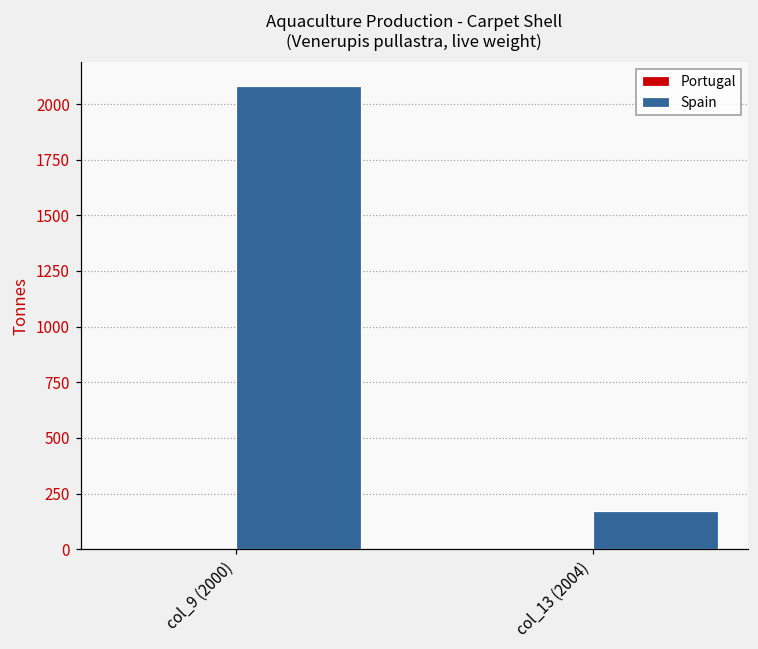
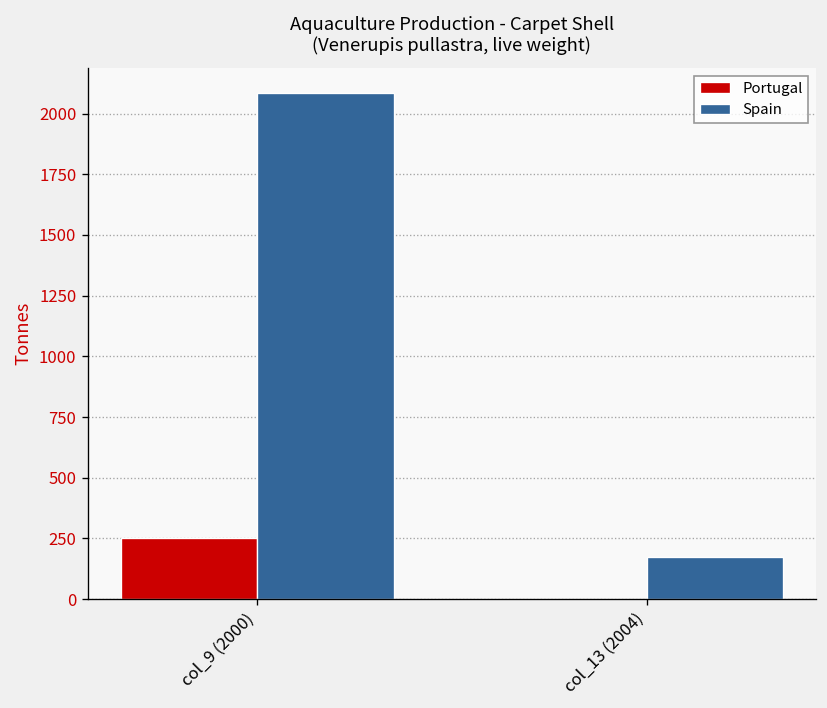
  {
    "Portugal": {
-     "col_9 (2000)": 0
+     "col_9 (2000)": 250
    },
    "Spain": {
      "col_9 (2000)": 2080,
      "col_13 (2004)": 170
    }
  }
